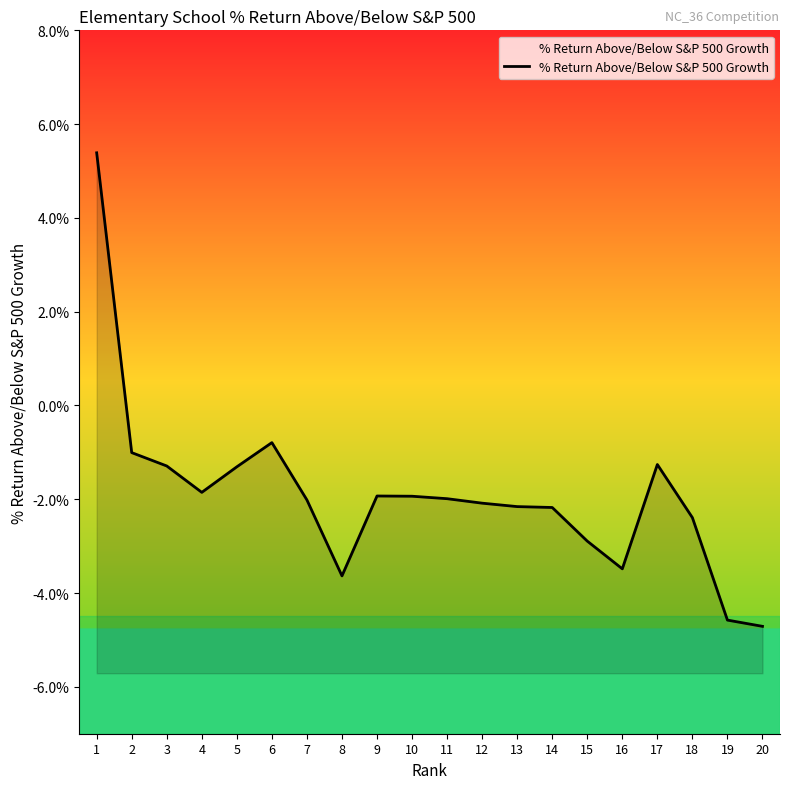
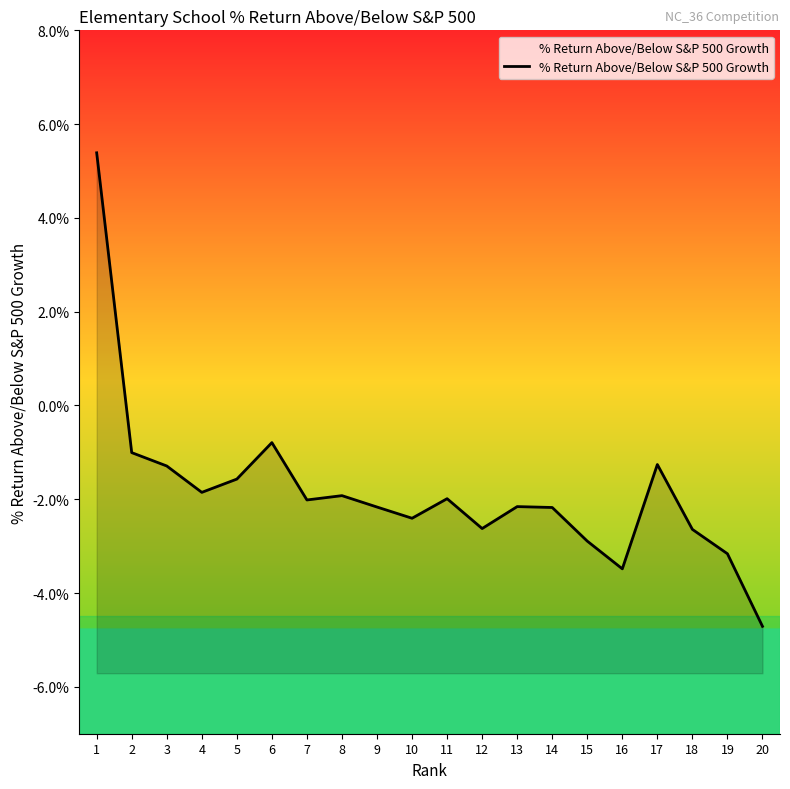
  {
    "1": "5.4%",
    "2": "-1.0%",
    "3": "-1.3%",
    "4": "-1.9%",
-   "5": "-1.3%",
+   "5": "-1.6%",
    "6": "-0.8%",
    "7": "-2.0%",
-   "8": "-3.6%",
-   "9": "-1.9%",
-   "10": "-1.9%",
+   "8": "-1.9%",
+   "9": "-2.2%",
+   "10": "-2.4%",
    "11": "-2.0%",
-   "12": "-2.1%",
+   "12": "-2.6%",
    "13": "-2.2%",
    "14": "-2.2%",
    "15": "-2.9%",
    "16": "-3.5%",
    "17": "-1.3%",
-   "18": "-2.4%",
-   "19": "-4.6%",
+   "18": "-2.6%",
+   "19": "-3.2%",
    "20": "-4.7%"
  }
